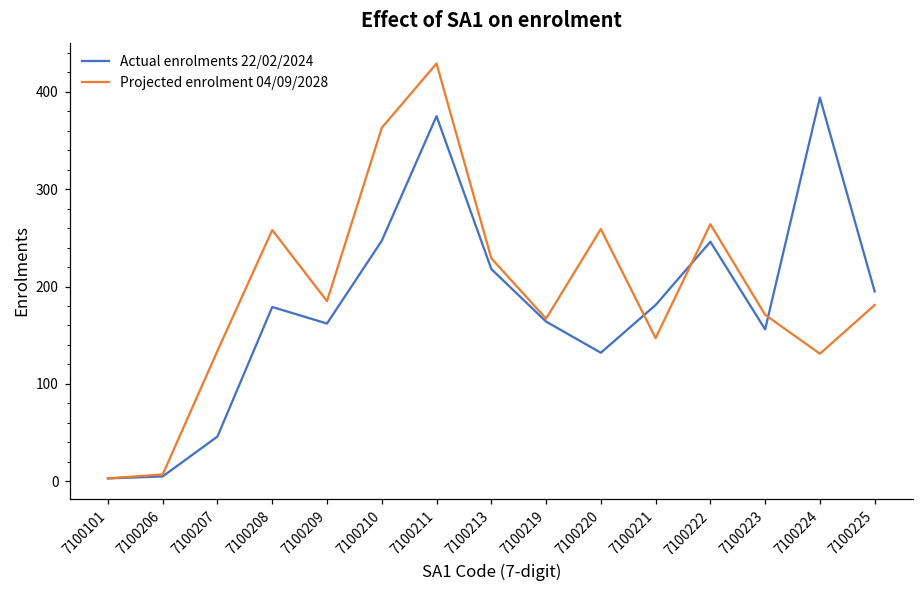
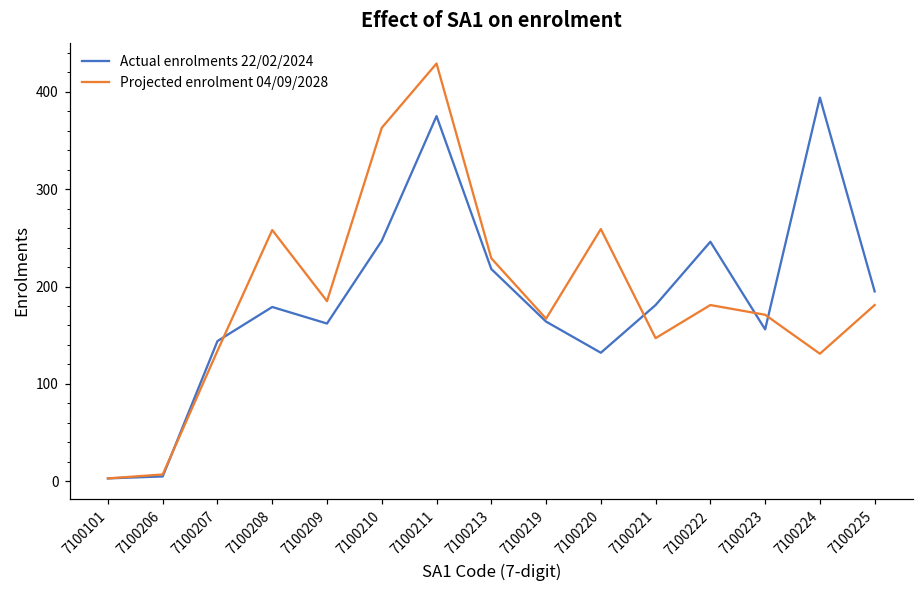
  {
    "Actual enrolments 22/02/2024": {
-     "7100207": 50,
+     "7100207": 140,
      "7100208": 180,
      "7100209": 160,
      "7100210": 250,
      "7100211": 380,
      "7100213": 220,
      "7100219": 160,
      "7100220": 130,
      "7100221": 180,
      "7100222": 250,
      "7100223": 160,
      "7100224": 390,
      "7100225": 200
    },
    "Projected enrolment 04/09/2028": {
      "7100207": 130,
      "7100208": 260,
      "7100209": 190,
      "7100210": 360,
      "7100211": 430,
      "7100213": 230,
      "7100219": 170,
      "7100220": 260,
      "7100221": 150,
-     "7100222": 260,
+     "7100222": 180,
      "7100223": 170,
      "7100224": 130,
      "7100225": 180
    }
  }
